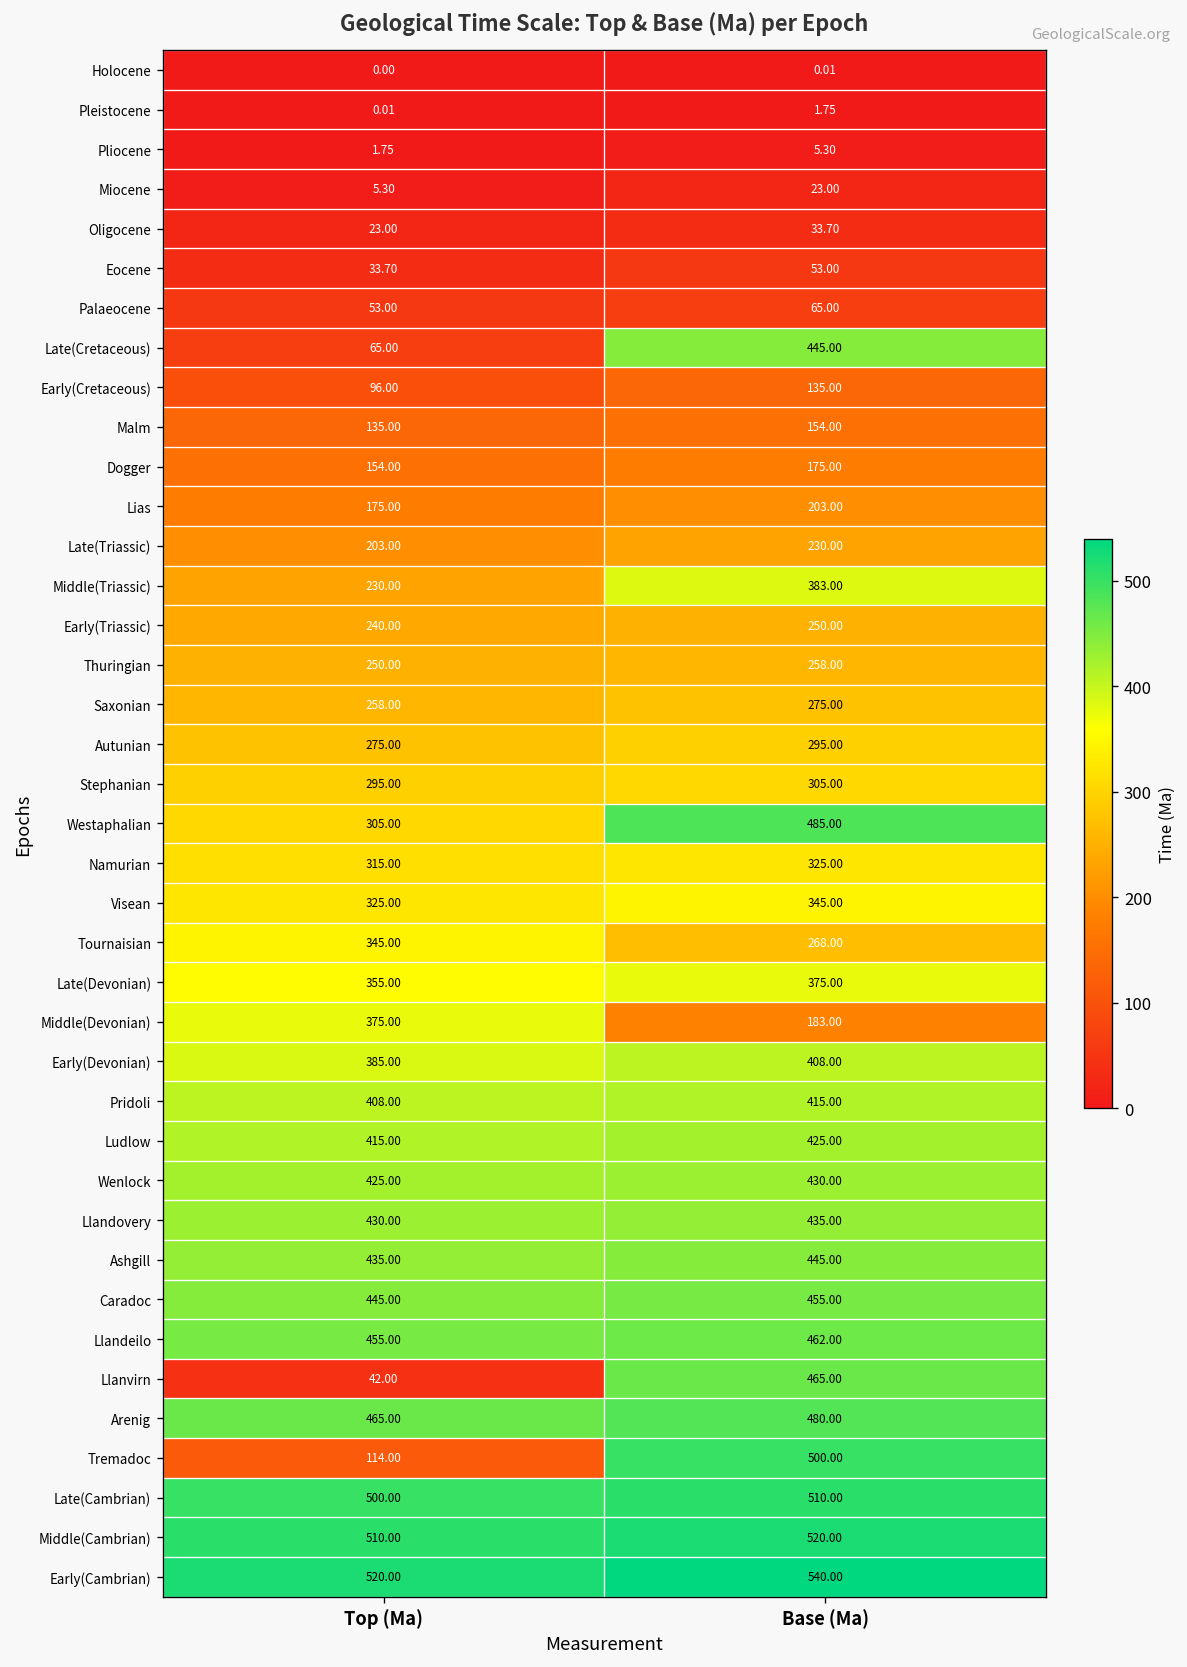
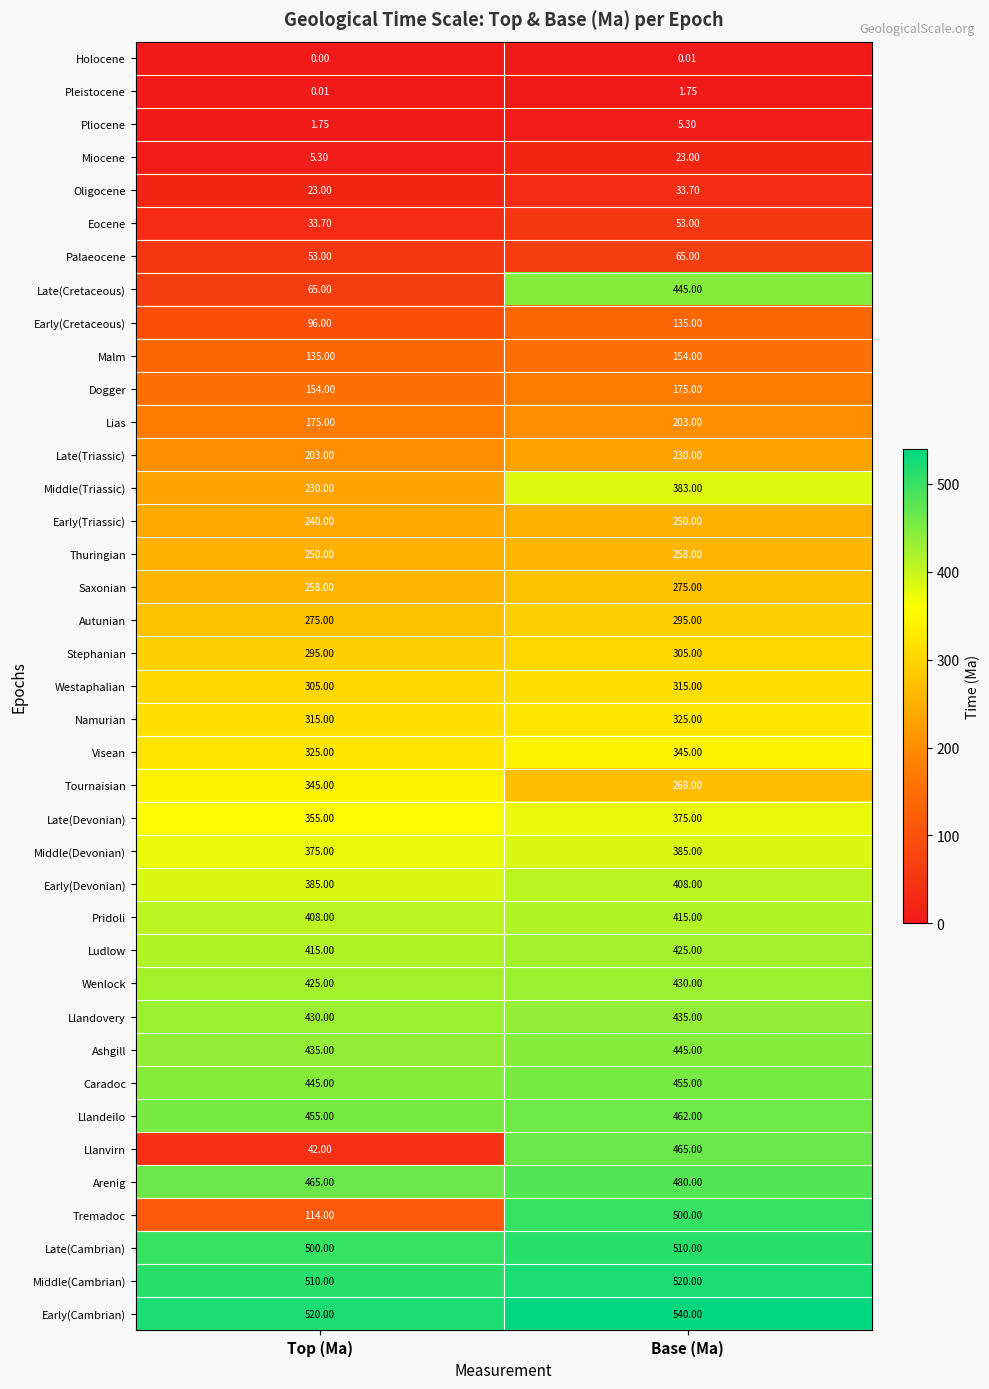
  {
    "Holocene": {
      "Top (Ma)": 0.00,
      "Base (Ma)": 0.01
    },
    "Pleistocene": {
      "Top (Ma)": 0.01,
      "Base (Ma)": 1.75
    },
    "Pliocene": {
      "Top (Ma)": 1.75,
      "Base (Ma)": 5.30
    },
    "Miocene": {
      "Top (Ma)": 5.30,
      "Base (Ma)": 23.00
    },
    "Oligocene": {
      "Top (Ma)": 23.00,
      "Base (Ma)": 33.70
    },
    "Eocene": {
      "Top (Ma)": 33.70,
      "Base (Ma)": 53.00
    },
    "Palaeocene": {
      "Top (Ma)": 53.00,
      "Base (Ma)": 65.00
    },
    "Late(Cretaceous)": {
      "Top (Ma)": 65.00,
      "Base (Ma)": 445.00
    },
    "Early(Cretaceous)": {
      "Top (Ma)": 96.00,
      "Base (Ma)": 135.00
    },
    "Malm": {
      "Top (Ma)": 135.00,
      "Base (Ma)": 154.00
    },
    "Dogger": {
      "Top (Ma)": 154.00,
      "Base (Ma)": 175.00
    },
    "Lias": {
      "Top (Ma)": 175.00,
      "Base (Ma)": 203.00
    },
    "Late(Triassic)": {
      "Top (Ma)": 203.00,
      "Base (Ma)": 230.00
    },
    "Middle(Triassic)": {
      "Top (Ma)": 230.00,
      "Base (Ma)": 383.00
    },
    "Early(Triassic)": {
      "Top (Ma)": 240.00,
      "Base (Ma)": 250.00
    },
    "Thuringian": {
      "Top (Ma)": 250.00,
      "Base (Ma)": 258.00
    },
    "Saxonian": {
      "Top (Ma)": 258.00,
      "Base (Ma)": 275.00
    },
    "Autunian": {
      "Top (Ma)": 275.00,
      "Base (Ma)": 295.00
    },
    "Stephanian": {
      "Top (Ma)": 295.00,
      "Base (Ma)": 305.00
    },
    "Westaphalian": {
      "Top (Ma)": 305.00,
-     "Base (Ma)": 485.00
+     "Base (Ma)": 315.00
    },
    "Namurian": {
      "Top (Ma)": 315.00,
      "Base (Ma)": 325.00
    },
    "Visean": {
      "Top (Ma)": 325.00,
      "Base (Ma)": 345.00
    },
    "Tournaisian": {
      "Top (Ma)": 345.00,
      "Base (Ma)": 268.00
    },
    "Late(Devonian)": {
      "Top (Ma)": 355.00,
      "Base (Ma)": 375.00
    },
    "Middle(Devonian)": {
      "Top (Ma)": 375.00,
-     "Base (Ma)": 183.00
+     "Base (Ma)": 385.00
    },
    "Early(Devonian)": {
      "Top (Ma)": 385.00,
      "Base (Ma)": 408.00
    },
    "Pridoli": {
      "Top (Ma)": 408.00,
      "Base (Ma)": 415.00
    },
    "Ludlow": {
      "Top (Ma)": 415.00,
      "Base (Ma)": 425.00
    },
    "Wenlock": {
      "Top (Ma)": 425.00,
      "Base (Ma)": 430.00
    },
    "Llandovery": {
      "Top (Ma)": 430.00,
      "Base (Ma)": 435.00
    },
    "Ashgill": {
      "Top (Ma)": 435.00,
      "Base (Ma)": 445.00
    },
    "Caradoc": {
      "Top (Ma)": 445.00,
      "Base (Ma)": 455.00
    },
    "Llandeilo": {
      "Top (Ma)": 455.00,
      "Base (Ma)": 462.00
    },
    "Llanvirn": {
      "Top (Ma)": 42.00,
      "Base (Ma)": 465.00
    },
    "Arenig": {
      "Top (Ma)": 465.00,
      "Base (Ma)": 480.00
    },
    "Tremadoc": {
      "Top (Ma)": 114.00,
      "Base (Ma)": 500.00
    },
    "Late(Cambrian)": {
      "Top (Ma)": 500.00,
      "Base (Ma)": 510.00
    },
    "Middle(Cambrian)": {
      "Top (Ma)": 510.00,
      "Base (Ma)": 520.00
    },
    "Early(Cambrian)": {
      "Top (Ma)": 520.00,
      "Base (Ma)": 540.00
    }
  }
